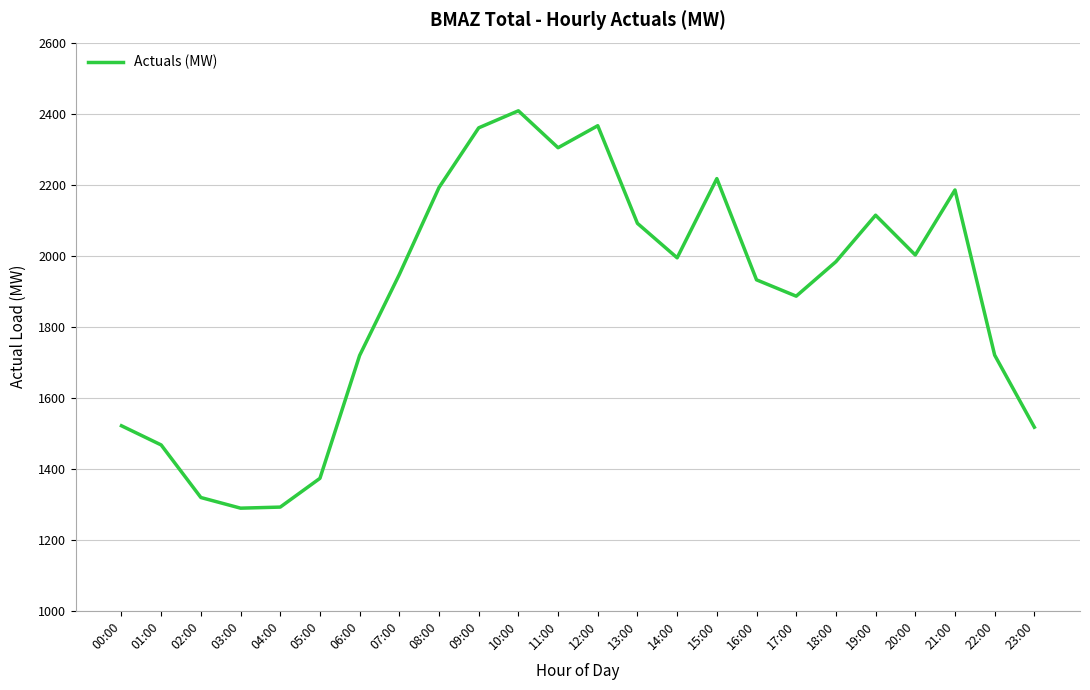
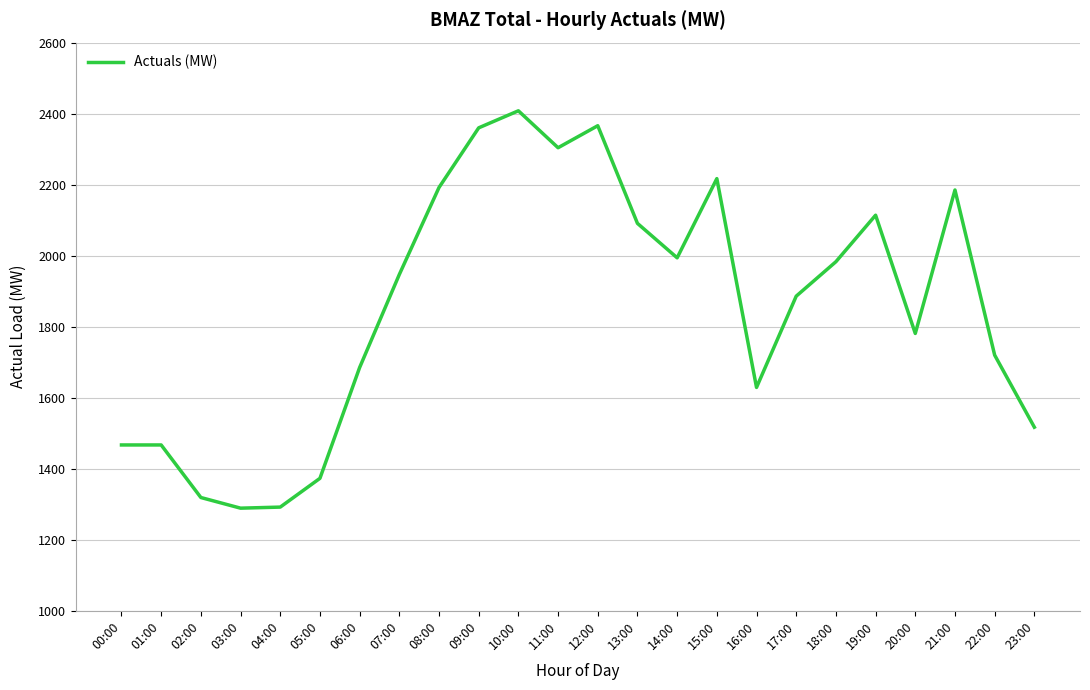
  {
-   "00:00": 1520,
+   "00:00": 1470,
    "01:00": 1470,
    "02:00": 1320,
    "03:00": 1290,
    "04:00": 1290,
    "05:00": 1370,
-   "06:00": 1720,
+   "06:00": 1690,
    "07:00": 1950,
    "08:00": 2190,
    "09:00": 2360,
    "10:00": 2410,
    "11:00": 2300,
    "12:00": 2370,
    "13:00": 2090,
    "14:00": 1990,
    "15:00": 2220,
-   "16:00": 1930,
+   "16:00": 1630,
    "17:00": 1890,
    "18:00": 1980,
    "19:00": 2110,
-   "20:00": 2000,
+   "20:00": 1780,
    "21:00": 2190,
    "22:00": 1720,
    "23:00": 1520
  }
